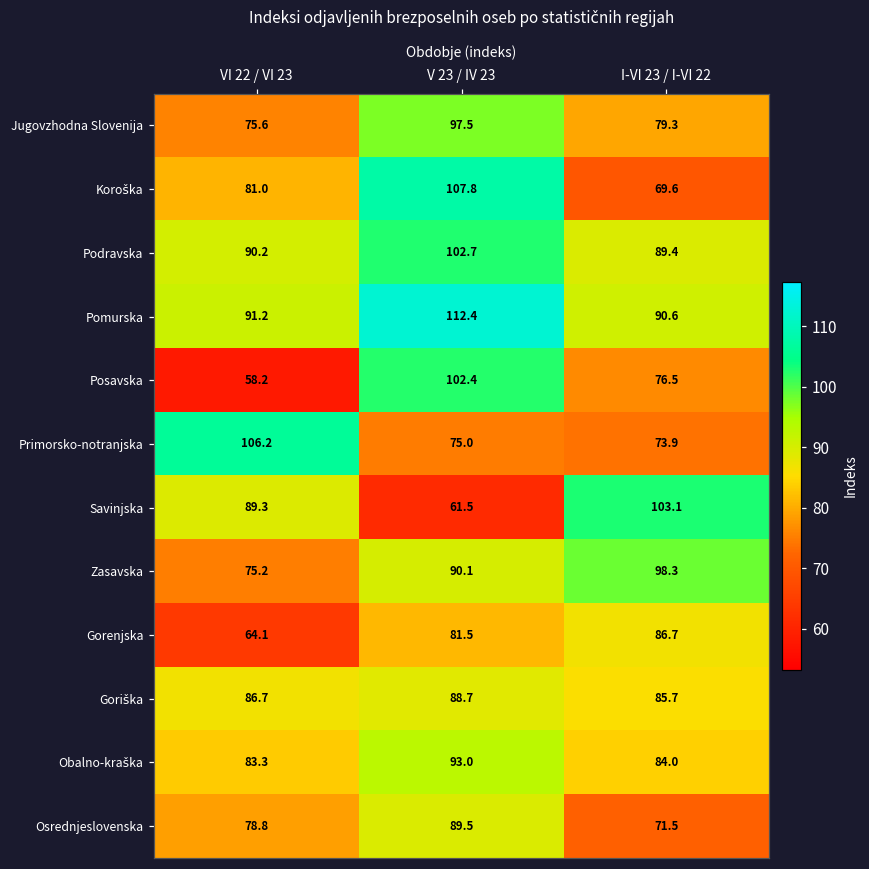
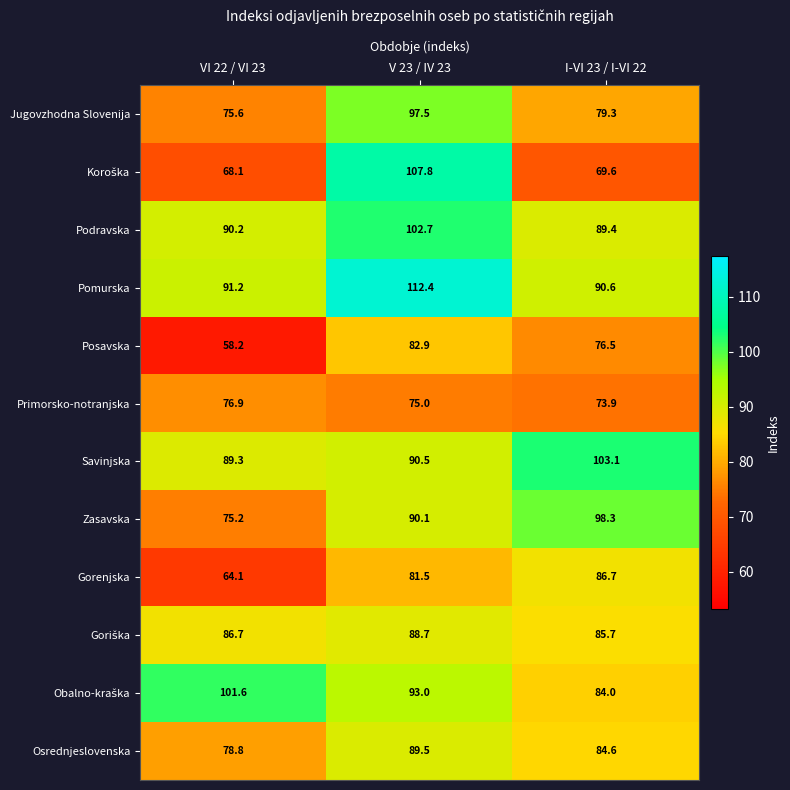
  {
    "Jugovzhodna Slovenija": {
      "VI 22 / VI 23": 75.6,
      "V 23 / IV 23": 97.5,
      "I-VI 23 / I-VI 22": 79.3
    },
    "Koroška": {
-     "VI 22 / VI 23": 81.0,
+     "VI 22 / VI 23": 68.1,
      "V 23 / IV 23": 107.8,
      "I-VI 23 / I-VI 22": 69.6
    },
    "Podravska": {
      "VI 22 / VI 23": 90.2,
      "V 23 / IV 23": 102.7,
      "I-VI 23 / I-VI 22": 89.4
    },
    "Pomurska": {
      "VI 22 / VI 23": 91.2,
      "V 23 / IV 23": 112.4,
      "I-VI 23 / I-VI 22": 90.6
    },
    "Posavska": {
      "VI 22 / VI 23": 58.2,
-     "V 23 / IV 23": 102.4,
+     "V 23 / IV 23": 82.9,
      "I-VI 23 / I-VI 22": 76.5
    },
    "Primorsko-notranjska": {
-     "VI 22 / VI 23": 106.2,
+     "VI 22 / VI 23": 76.9,
      "V 23 / IV 23": 75.0,
      "I-VI 23 / I-VI 22": 73.9
    },
    "Savinjska": {
      "VI 22 / VI 23": 89.3,
-     "V 23 / IV 23": 61.5,
+     "V 23 / IV 23": 90.5,
      "I-VI 23 / I-VI 22": 103.1
    },
    "Zasavska": {
      "VI 22 / VI 23": 75.2,
      "V 23 / IV 23": 90.1,
      "I-VI 23 / I-VI 22": 98.3
    },
    "Gorenjska": {
      "VI 22 / VI 23": 64.1,
      "V 23 / IV 23": 81.5,
      "I-VI 23 / I-VI 22": 86.7
    },
    "Goriška": {
      "VI 22 / VI 23": 86.7,
      "V 23 / IV 23": 88.7,
      "I-VI 23 / I-VI 22": 85.7
    },
    "Obalno-kraška": {
-     "VI 22 / VI 23": 83.3,
+     "VI 22 / VI 23": 101.6,
      "V 23 / IV 23": 93.0,
      "I-VI 23 / I-VI 22": 84.0
    },
    "Osrednjeslovenska": {
      "VI 22 / VI 23": 78.8,
      "V 23 / IV 23": 89.5,
-     "I-VI 23 / I-VI 22": 71.5
+     "I-VI 23 / I-VI 22": 84.6
    }
  }
